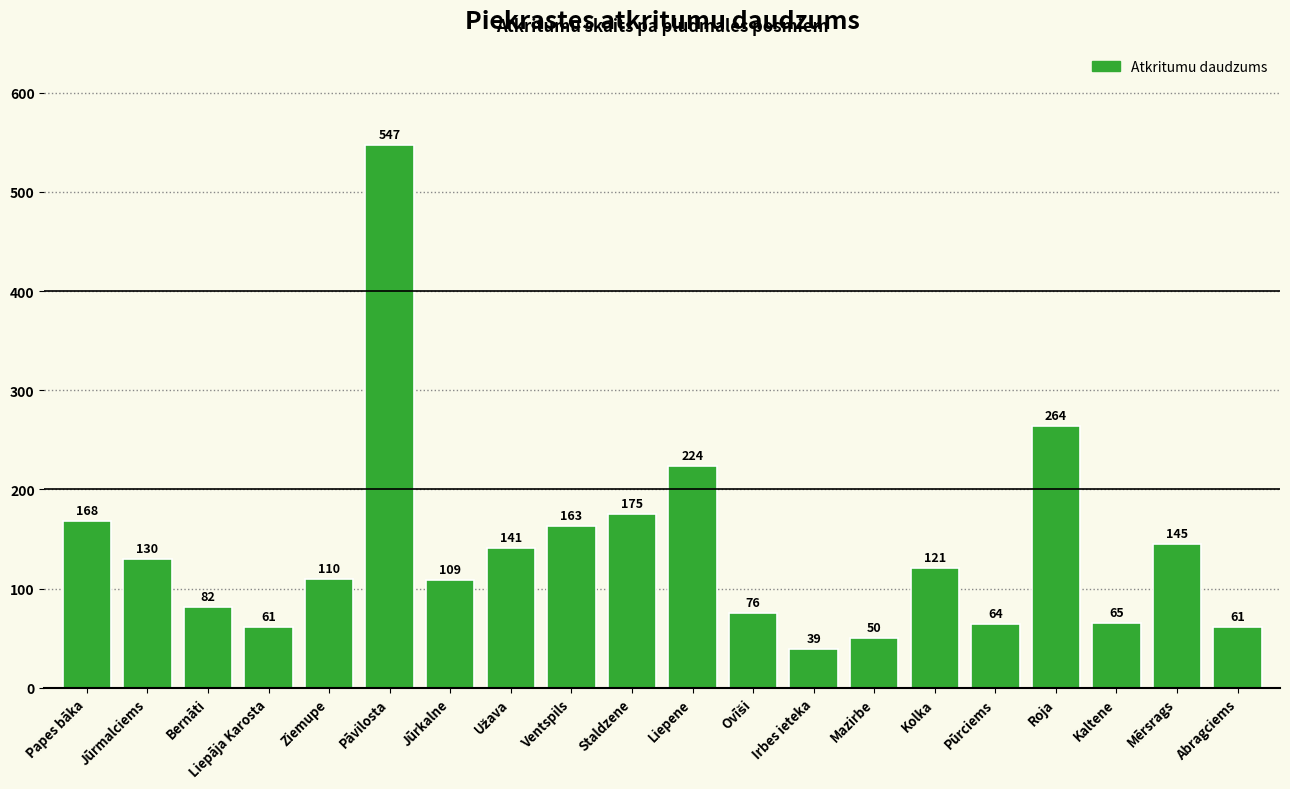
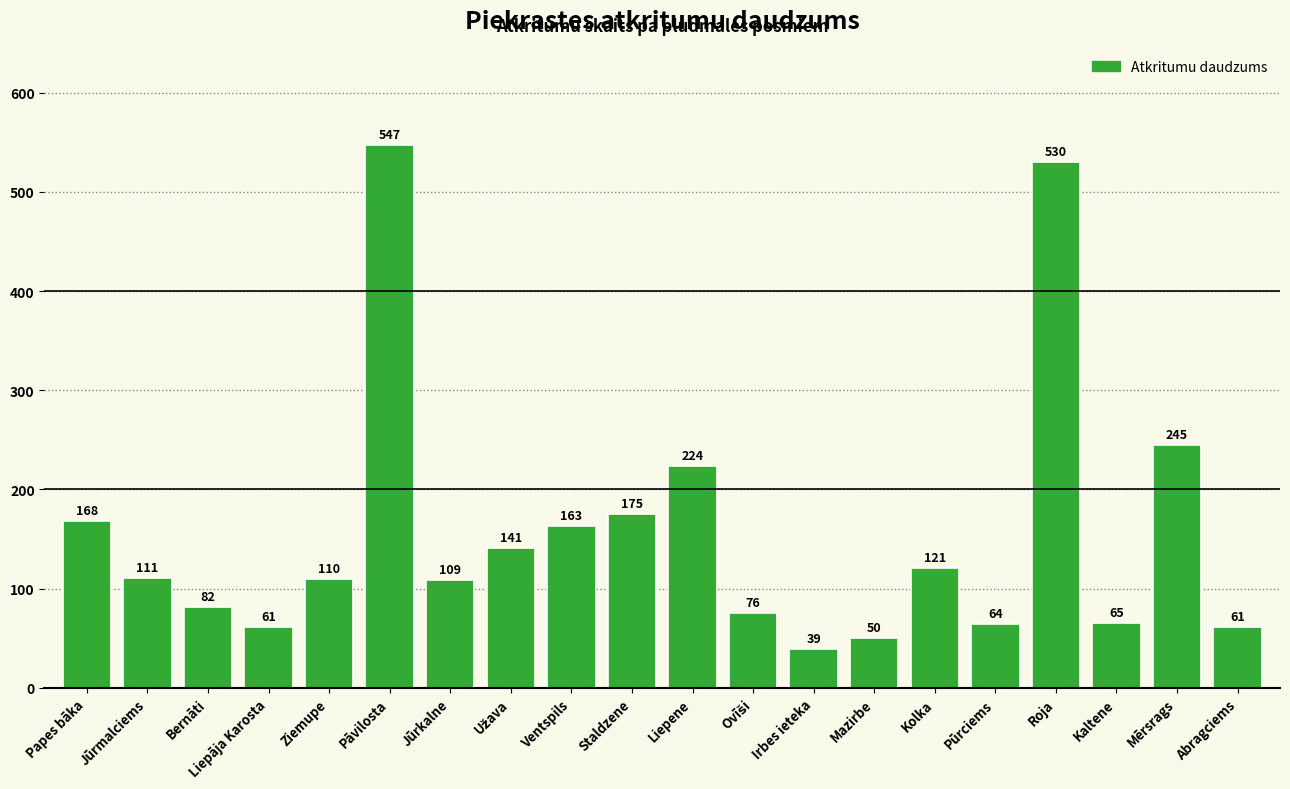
  {
    "Papes bāka": 168,
-   "Jūrmalciems": 130,
+   "Jūrmalciems": 111,
    "Bernāti": 82,
    "Liepāja Karosta": 61,
    "Ziemupe": 110,
    "Pāvilosta": 547,
    "Jūrkalne": 109,
    "Užava": 141,
    "Ventspils": 163,
    "Staldzene": 175,
    "Liepene": 224,
    "Ovīši": 76,
    "Irbes ieteka": 39,
    "Mazirbe": 50,
    "Kolka": 121,
    "Pūrciems": 64,
-   "Roja": 264,
+   "Roja": 530,
    "Kaltene": 65,
-   "Mērsrags": 145,
+   "Mērsrags": 245,
    "Abragciems": 61
  }
